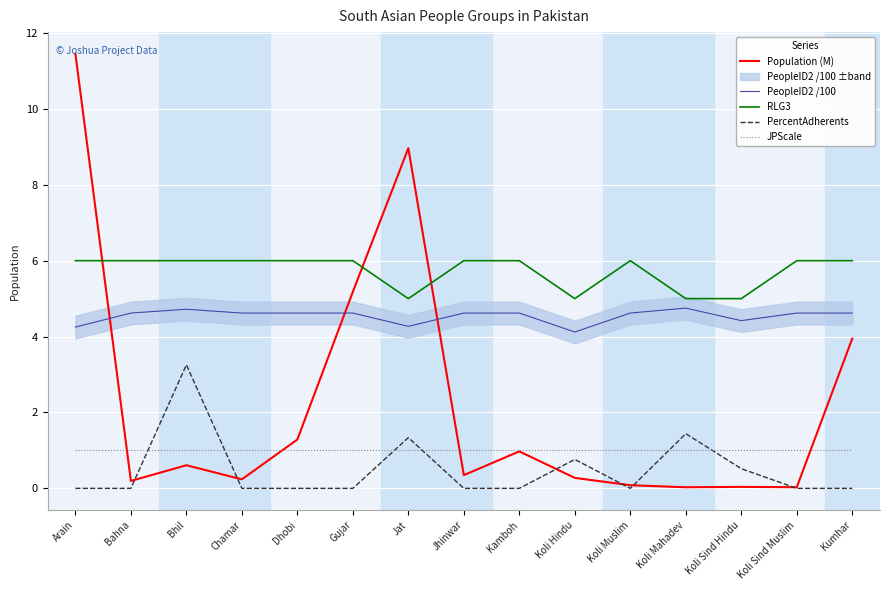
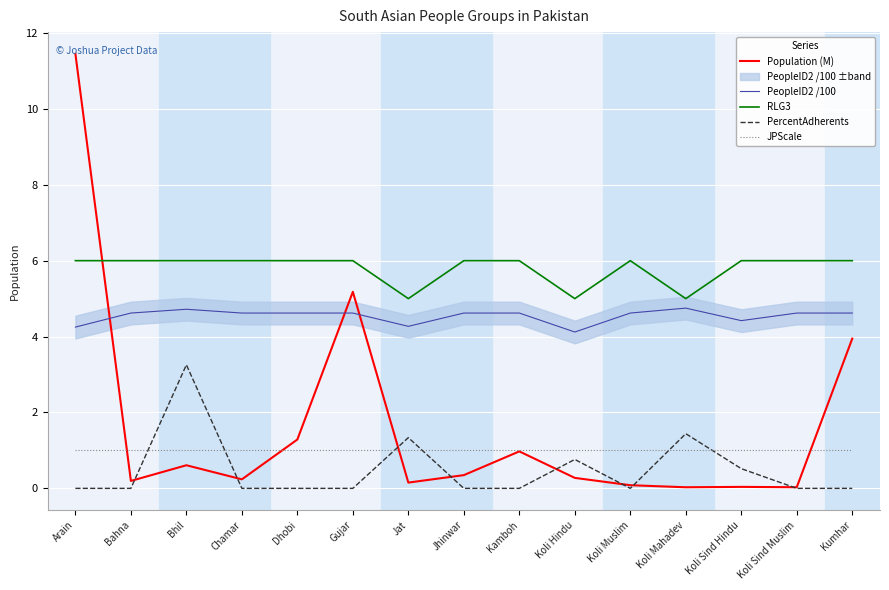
  {
    "Population (M)": {
      "Arain": 11.5,
      "Bahna": 0.2,
      "Bhil": 0.6,
      "Chamar": 0.2,
      "Dhobi": 1.3,
      "Gujar": 5.2,
-     "Jat": 9.0,
+     "Jat": 0.2,
      "Jhinwar": 0.3,
      "Koli Hindu": 0.3,
      "Koli Muslim": 0.1,
      "Koli Mahadev": 0.0,
      "Koli Sind Hindu": 0.0,
      "Kumhar": 3.9
    },
    "PeopleID2 /100": {
      "Arain": 4.3,
      "Bahna": 4.6,
      "Bhil": 4.7,
      "Chamar": 4.6,
      "Dhobi": 4.6,
      "Gujar": 4.6,
      "Jat": 4.3,
      "Jhinwar": 4.6,
      "Kamboh": 4.6,
      "Koli Hindu": 4.1,
      "Koli Muslim": 4.6,
      "Koli Mahadev": 4.8,
      "Koli Sind Hindu": 4.4,
      "Koli Sind Muslim": 4.6,
      "Kumhar": 4.6
    },
    "RLG3": {
      "Arain": 6,
      "Bahna": 6,
      "Bhil": 6,
      "Chamar": 6,
      "Dhobi": 6,
      "Gujar": 6,
      "Jat": 5,
      "Jhinwar": 6,
      "Kamboh": 6,
      "Koli Hindu": 5,
      "Koli Muslim": 6,
-     "Koli Sind Hindu": 5,
+     "Koli Sind Hindu": 6,
      "Koli Sind Muslim": 6,
      "Kumhar": 6
    },
    "PercentAdherents": {
      "Arain": 0.0,
      "Bahna": 0.0,
      "Bhil": 3.3,
      "Chamar": 0.0,
      "Dhobi": 0.0,
      "Gujar": 0.0,
      "Jat": 1.3,
      "Jhinwar": 0.0,
      "Kamboh": 0.0,
      "Koli Hindu": 0.8,
      "Koli Muslim": 0.0,
      "Koli Mahadev": 1.4,
      "Koli Sind Hindu": 0.5,
      "Kumhar": 0.0
    },
    "JPScale": {
      "Arain": 1.0,
      "Bahna": 1.0,
      "Bhil": 1.0,
      "Chamar": 1.0,
      "Dhobi": 1.0,
      "Gujar": 1.0,
      "Jat": 1.0,
      "Jhinwar": 1.0,
      "Koli Hindu": 1.0,
      "Koli Muslim": 1.0,
      "Koli Mahadev": 1.0,
      "Koli Sind Hindu": 1.0,
      "Koli Sind Muslim": 1.0,
      "Kumhar": 1.0
    }
  }
